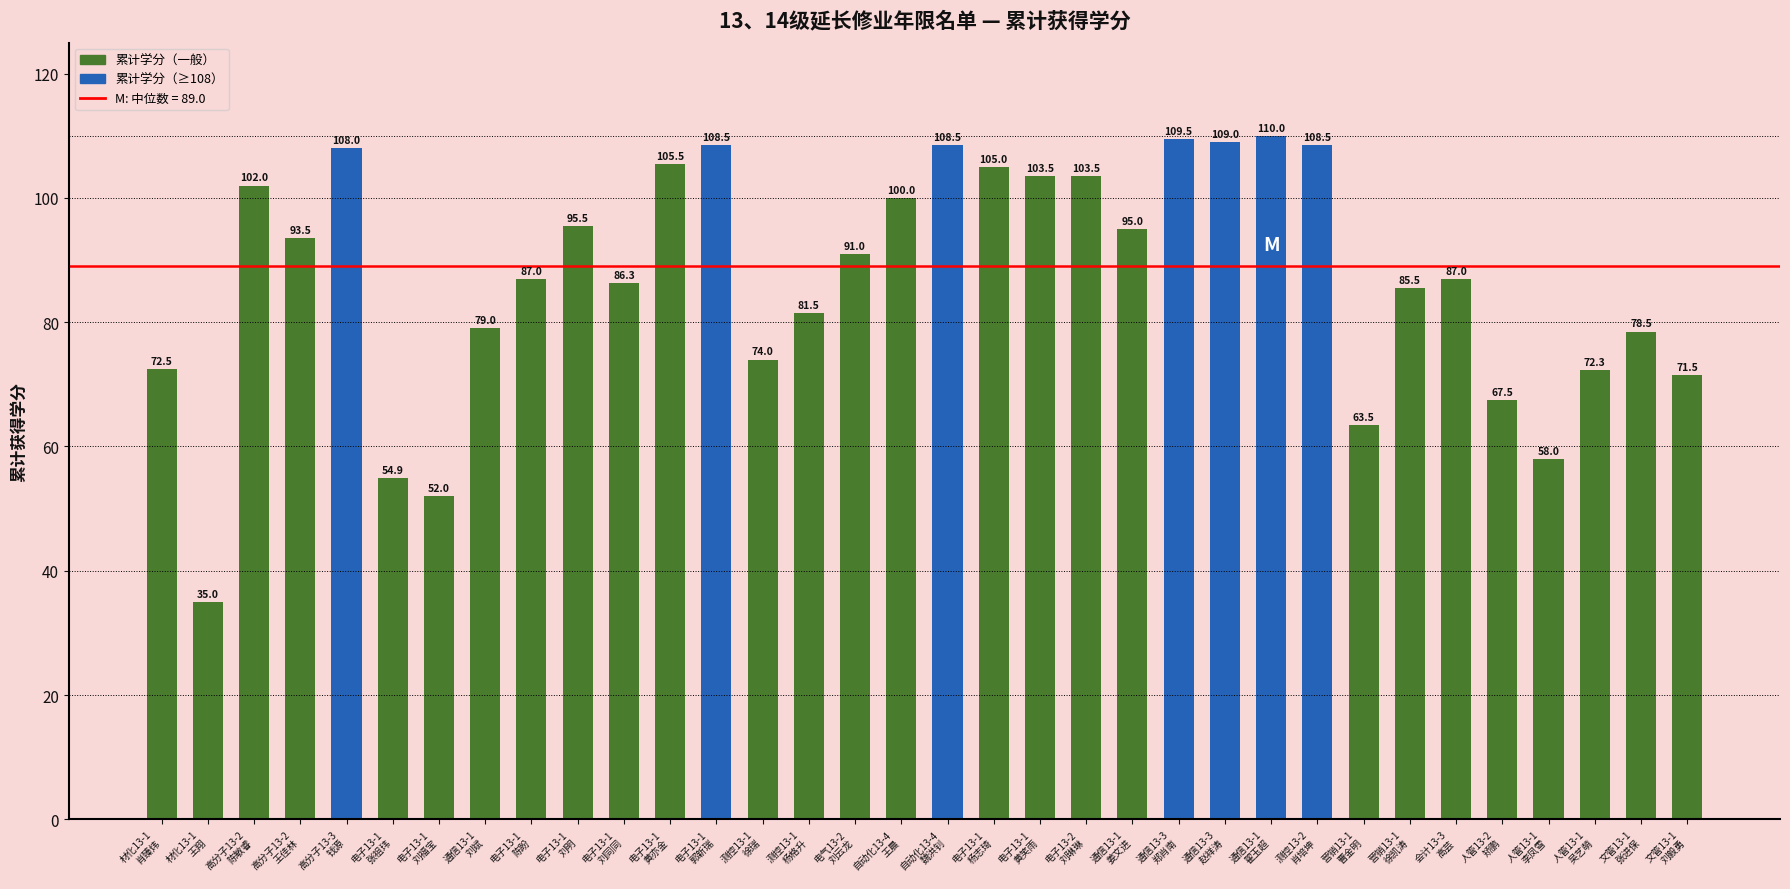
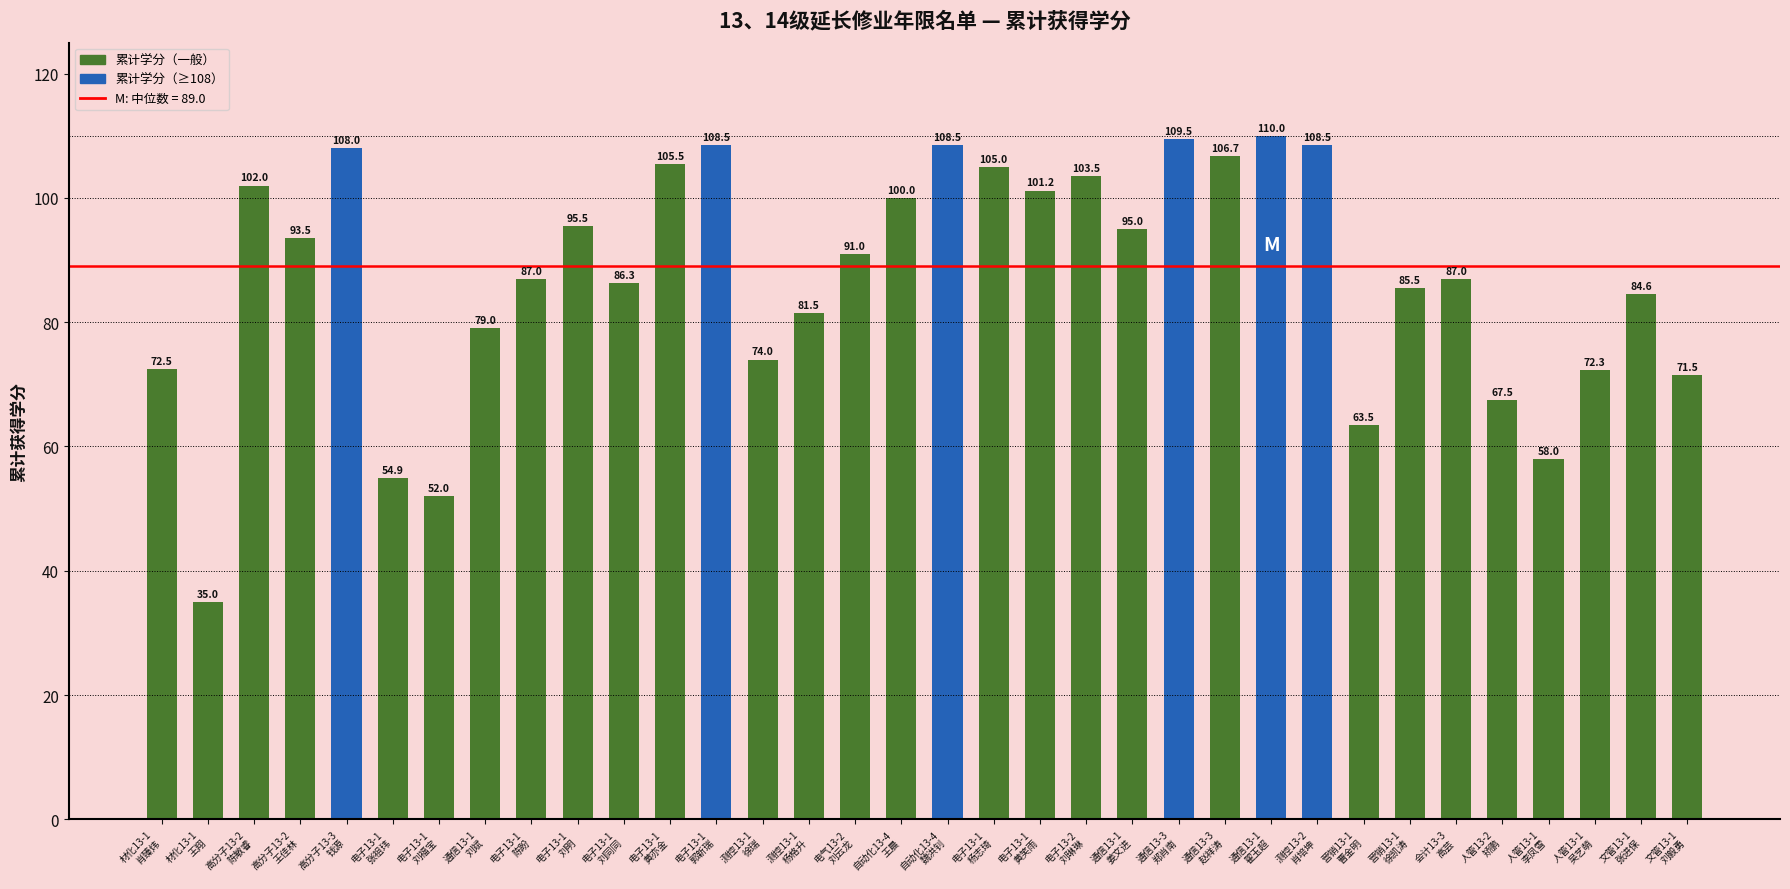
  {
    "材化13-1 肖臻炜": 72.5,
    "材化13-1 王翔": 35.0,
    "高分子13-2 陈敏睿": 102.0,
    "高分子13-2 王佳林": 93.5,
    "高分子13-3 钱源": 108.0,
    "电子13-1 张祖玮": 54.9,
    "电子13-1 刘福宝": 52.0,
    "通信13-1 刘斌": 79.0,
    "电子13-1 陈盼": 87.0,
    "电子13-1 刘明": 95.5,
    "电子13-1 刘同同": 86.3,
    "电子13-1 黄亦金": 105.5,
    "电子13-1 郭新瑞": 108.5,
    "测控13-1 徐瑞": 74.0,
    "测控13-1 杨格升": 81.5,
    "电气13-2 刘云龙": 91.0,
    "自动化13-4 王晨": 100.0,
    "自动化13-4 魏洪钊": 108.5,
    "电子13-1 杨志琦": 105.0,
-   "电子13-1 黄笑雨": 103.5,
+   "电子13-1 黄笑雨": 101.2,
    "电子13-2 刘琳琳": 103.5,
    "通信13-1 姜文进": 95.0,
    "通信13-3 郑肖南": 109.5,
-   "通信13-3 赵祥涛": 109.0,
+   "通信13-3 赵祥涛": 106.7,
    "通信13-1 翟玉超": 110.0,
    "测控13-2 肖培坤": 108.5,
    "营销13-1 曹金明": 63.5,
    "营销13-1 徐凯涛": 85.5,
    "会计13-3 高芸": 87.0,
    "人管13-2 矫鹏": 67.5,
    "人管13-1 李凤雪": 58.0,
    "人管13-1 吴艺萌": 72.3,
-   "文管13-1 张进保": 78.5,
+   "文管13-1 张进保": 84.6,
    "文管13-1 刘毅勇": 71.5
  }
